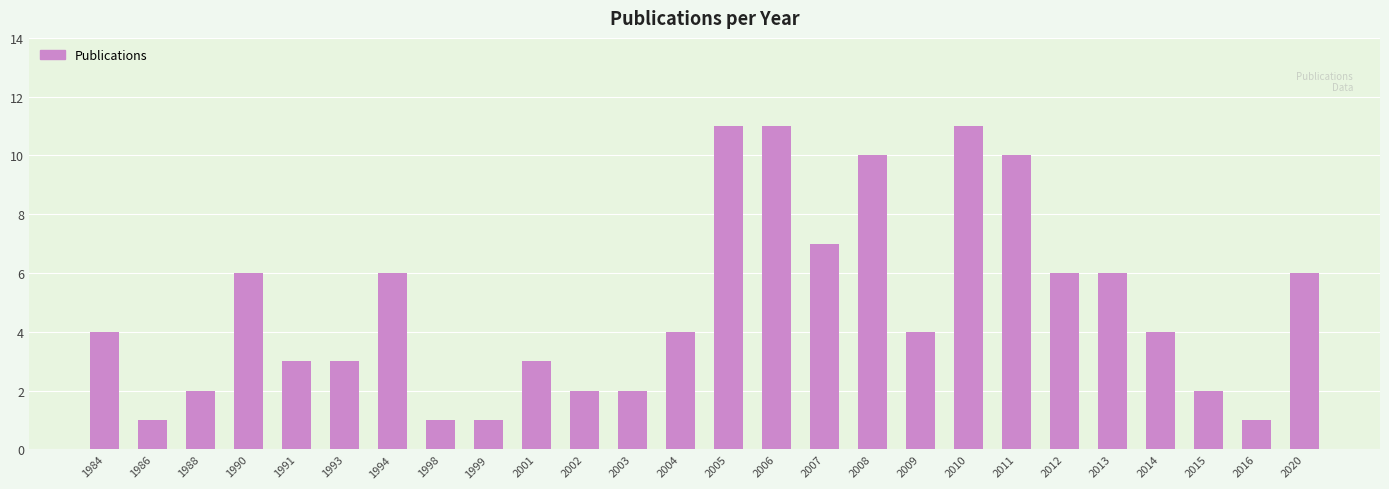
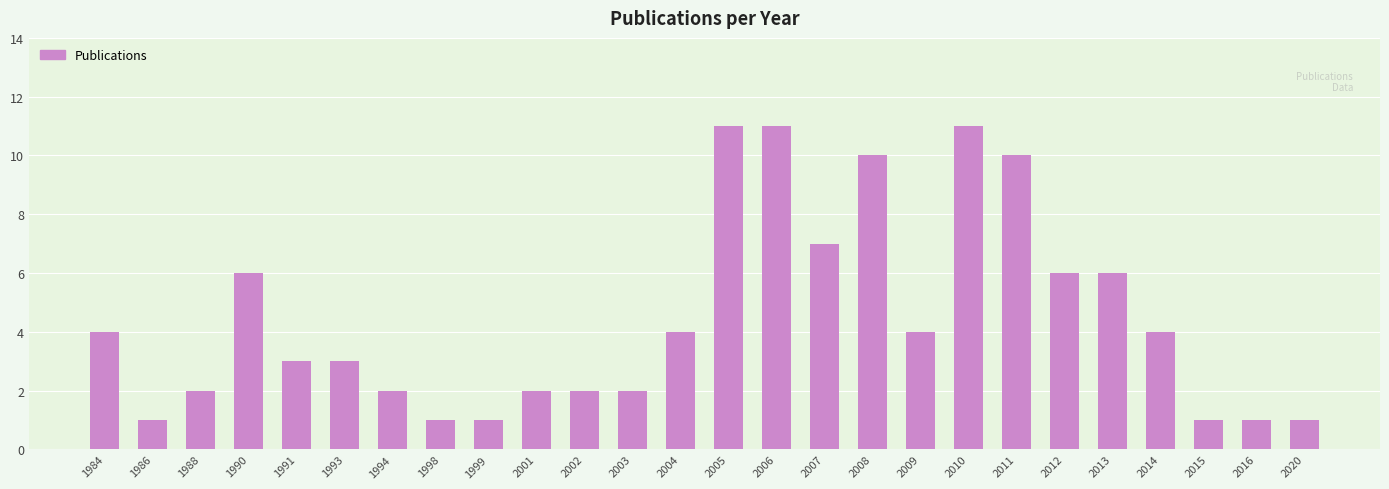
  {
    "1984": 4,
    "1986": 1,
    "1988": 2,
    "1990": 6,
    "1991": 3,
    "1993": 3,
-   "1994": 6,
+   "1994": 2,
    "1998": 1,
    "1999": 1,
-   "2001": 3,
+   "2001": 2,
    "2002": 2,
    "2003": 2,
    "2004": 4,
    "2005": 11,
    "2006": 11,
    "2007": 7,
    "2008": 10,
    "2009": 4,
    "2010": 11,
    "2011": 10,
    "2012": 6,
    "2013": 6,
    "2014": 4,
-   "2015": 2,
+   "2015": 1,
    "2016": 1,
-   "2020": 6
+   "2020": 1
  }
